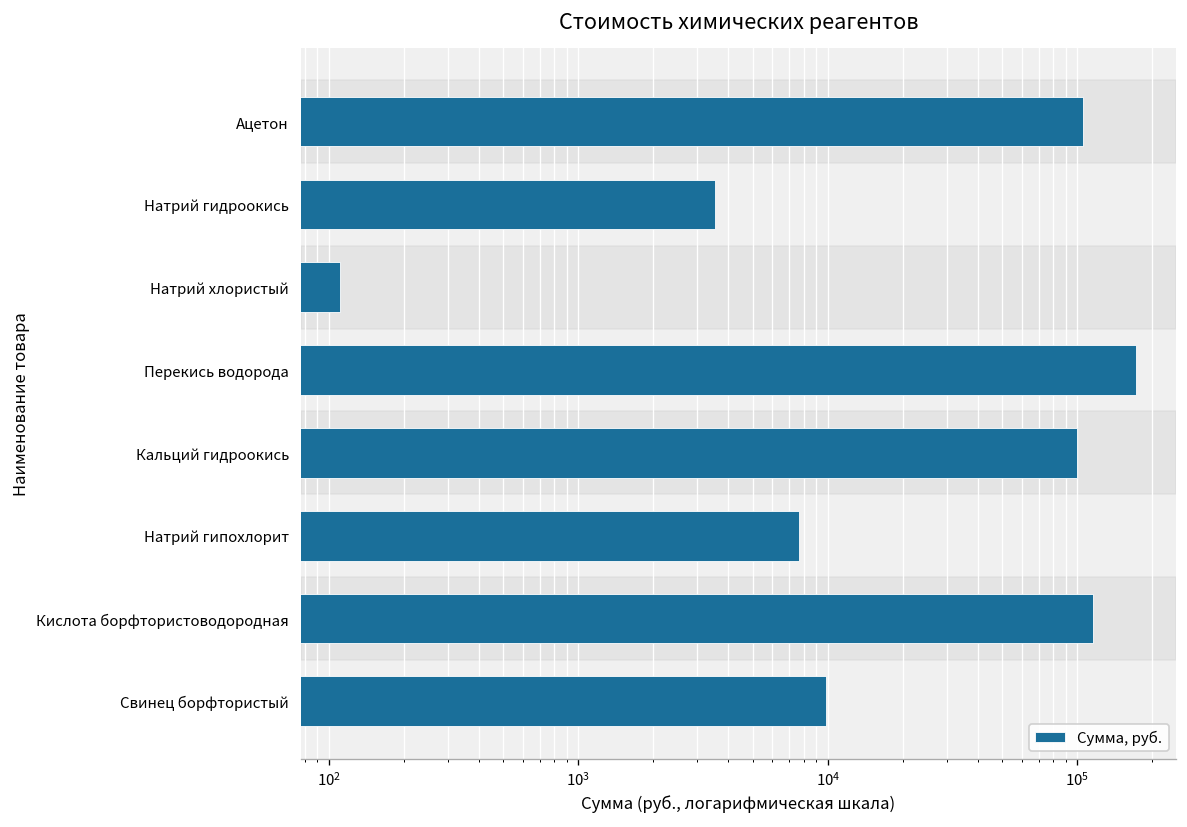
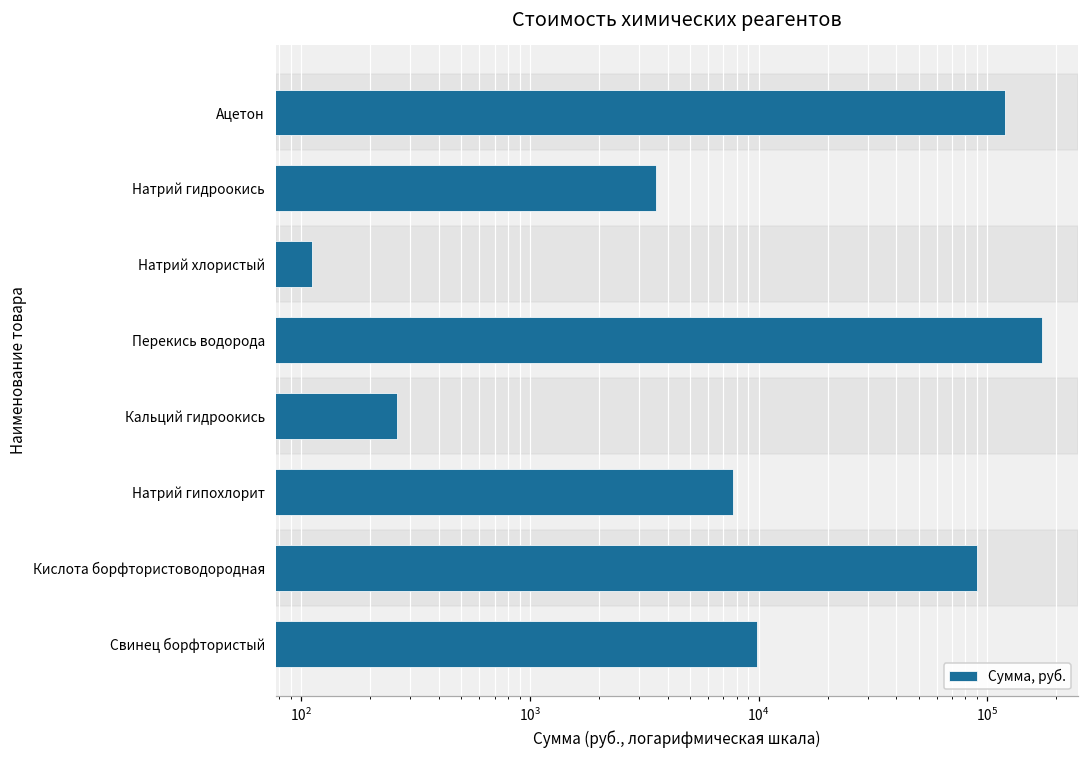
  {
-   "Ацетон": 110000,
+   "Ацетон": 120000,
    "Натрий гидроокись": 3500,
    "Натрий хлористый": 110,
    "Перекись водорода": 170000,
-   "Кальций гидроокись": 100000,
+   "Кальций гидроокись": 260,
    "Натрий гипохлорит": 7700,
-   "Кислота борфтористоводородная": 120000,
+   "Кислота борфтористоводородная": 90000,
    "Свинец борфтористый": 10000
  }
